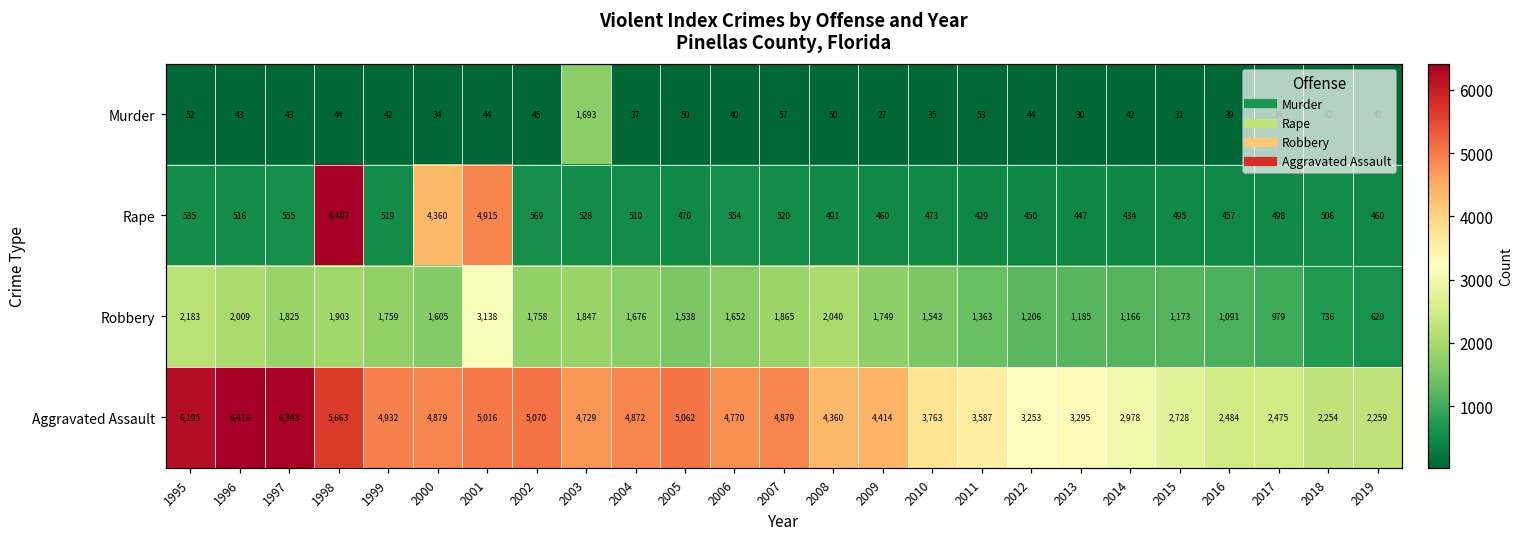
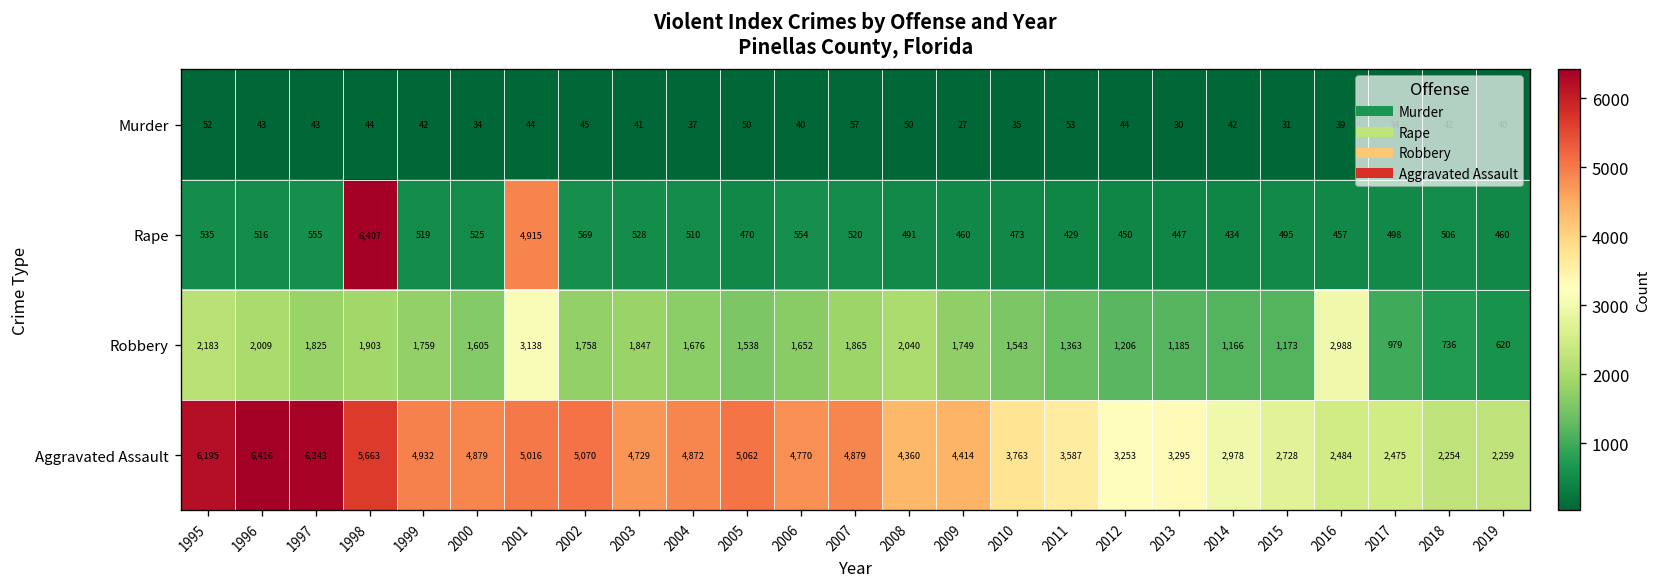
  {
    "Murder": {
      "1995": "52",
      "1996": "43",
      "1997": "43",
      "1998": "44",
      "1999": "42",
      "2000": "34",
      "2001": "44",
      "2002": "45",
-     "2003": "1,693",
+     "2003": "41",
      "2004": "37",
      "2005": "50",
      "2006": "40",
      "2007": "57",
      "2008": "50",
      "2009": "27",
      "2010": "35",
      "2011": "53",
      "2012": "44",
      "2013": "30",
      "2014": "42",
      "2015": "31",
      "2016": "39"
    },
    "Rape": {
      "1995": "535",
      "1996": "516",
      "1997": "555",
      "1998": "6,407",
      "1999": "519",
-     "2000": "4,360",
+     "2000": "525",
      "2001": "4,915",
      "2002": "569",
      "2003": "528",
      "2004": "510",
      "2005": "470",
      "2006": "554",
      "2007": "520",
      "2008": "491",
      "2009": "460",
      "2010": "473",
      "2011": "429",
      "2012": "450",
      "2013": "447",
      "2014": "434",
      "2015": "495",
      "2016": "457",
      "2017": "498",
      "2018": "506",
      "2019": "460"
    },
    "Robbery": {
      "1995": "2,183",
      "1996": "2,009",
      "1997": "1,825",
      "1998": "1,903",
      "1999": "1,759",
      "2000": "1,605",
      "2001": "3,138",
      "2002": "1,758",
      "2003": "1,847",
      "2004": "1,676",
      "2005": "1,538",
      "2006": "1,652",
      "2007": "1,865",
      "2008": "2,040",
      "2009": "1,749",
      "2010": "1,543",
      "2011": "1,363",
      "2012": "1,206",
      "2013": "1,185",
      "2014": "1,166",
      "2015": "1,173",
-     "2016": "1,091",
+     "2016": "2,988",
      "2017": "979",
      "2018": "736",
      "2019": "620"
    },
    "Aggravated Assault": {
      "1995": "6,195",
      "1996": "6,416",
      "1997": "6,343",
      "1998": "5,663",
      "1999": "4,932",
      "2000": "4,879",
      "2001": "5,016",
      "2002": "5,070",
      "2003": "4,729",
      "2004": "4,872",
      "2005": "5,062",
      "2006": "4,770",
      "2007": "4,879",
      "2008": "4,360",
      "2009": "4,414",
      "2010": "3,763",
      "2011": "3,587",
      "2012": "3,253",
      "2013": "3,295",
      "2014": "2,978",
      "2015": "2,728",
      "2016": "2,484",
      "2017": "2,475",
      "2018": "2,254",
      "2019": "2,259"
    }
  }
